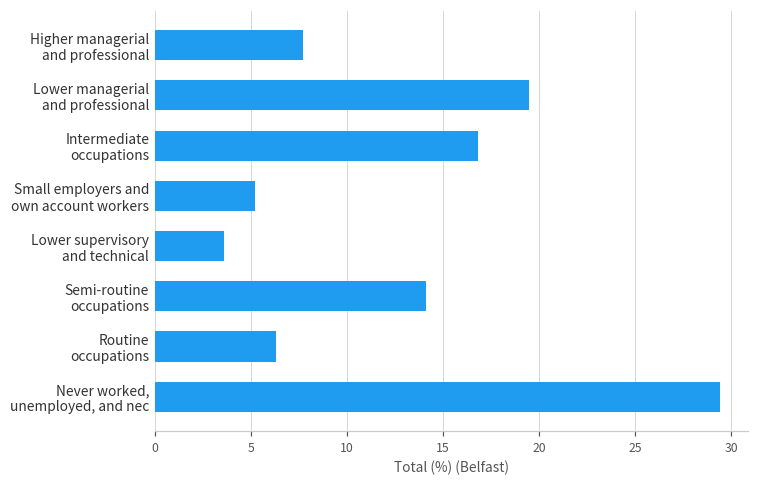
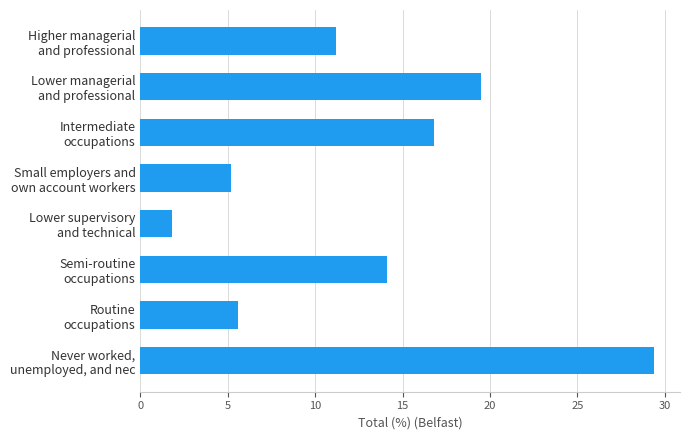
  {
-   "Higher managerial and professional": 7.7,
+   "Higher managerial and professional": 11.2,
    "Lower managerial and professional": 19.5,
    "Intermediate occupations": 16.8,
    "Small employers and own account workers": 5.2,
-   "Lower supervisory and technical": 3.6,
+   "Lower supervisory and technical": 1.8,
    "Semi-routine occupations": 14.1,
-   "Routine occupations": 6.3,
+   "Routine occupations": 5.6,
    "Never worked, unemployed, and nec": 29.4
  }
